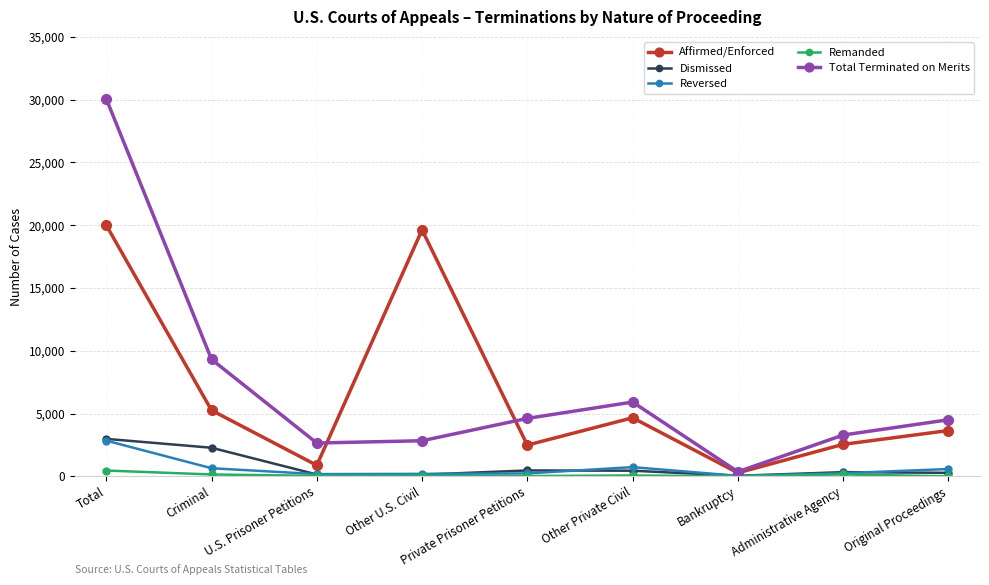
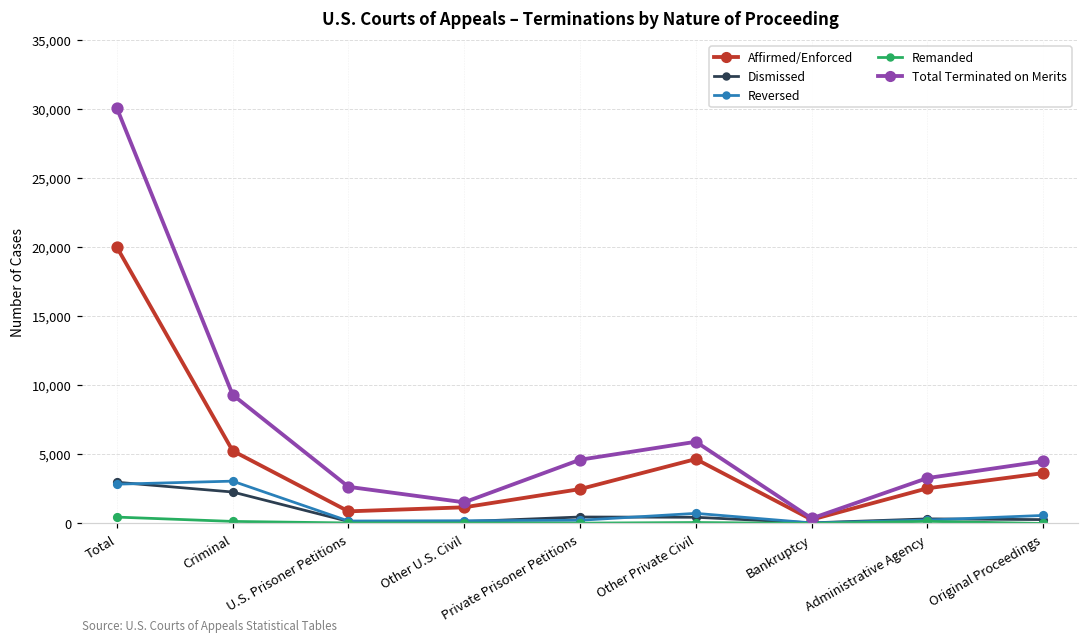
  {
    "Affirmed/Enforced": {
      "Total": "20,000",
      "Criminal": "5,300",
      "U.S. Prisoner Petitions": "900",
-     "Other U.S. Civil": "19,600",
+     "Other U.S. Civil": "1,200",
      "Private Prisoner Petitions": "2,500",
      "Other Private Civil": "4,700",
      "Administrative Agency": "2,500",
      "Original Proceedings": "3,600"
    },
    "Dismissed": {
      "Criminal": "2,300",
      "Private Prisoner Petitions": "500",
      "Other Private Civil": "400",
      "Original Proceedings": "300"
    },
    "Reversed": {
-     "Criminal": "600",
+     "Criminal": "3,100",
      "Private Prisoner Petitions": "200",
      "Other Private Civil": "700",
      "Original Proceedings": "600"
    },
    "Remanded": {
      "Total": "500",
      "Criminal": "100",
      "Private Prisoner Petitions": "0",
      "Other Private Civil": "100",
      "Original Proceedings": "0"
    },
    "Total Terminated on Merits": {
      "Total": "30,100",
      "Criminal": "9,300",
      "U.S. Prisoner Petitions": "2,700",
-     "Other U.S. Civil": "2,800",
+     "Other U.S. Civil": "1,500",
      "Private Prisoner Petitions": "4,600",
      "Other Private Civil": "5,900",
      "Administrative Agency": "3,300",
      "Original Proceedings": "4,500"
    }
  }
